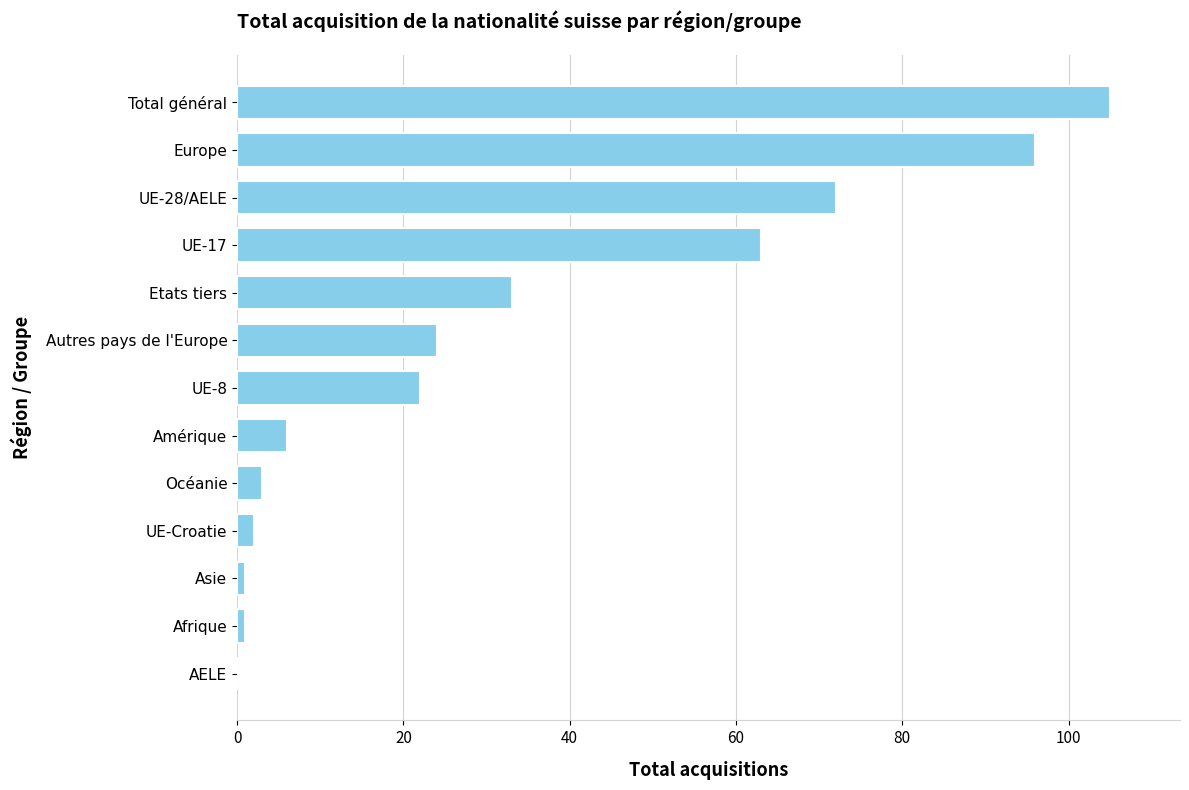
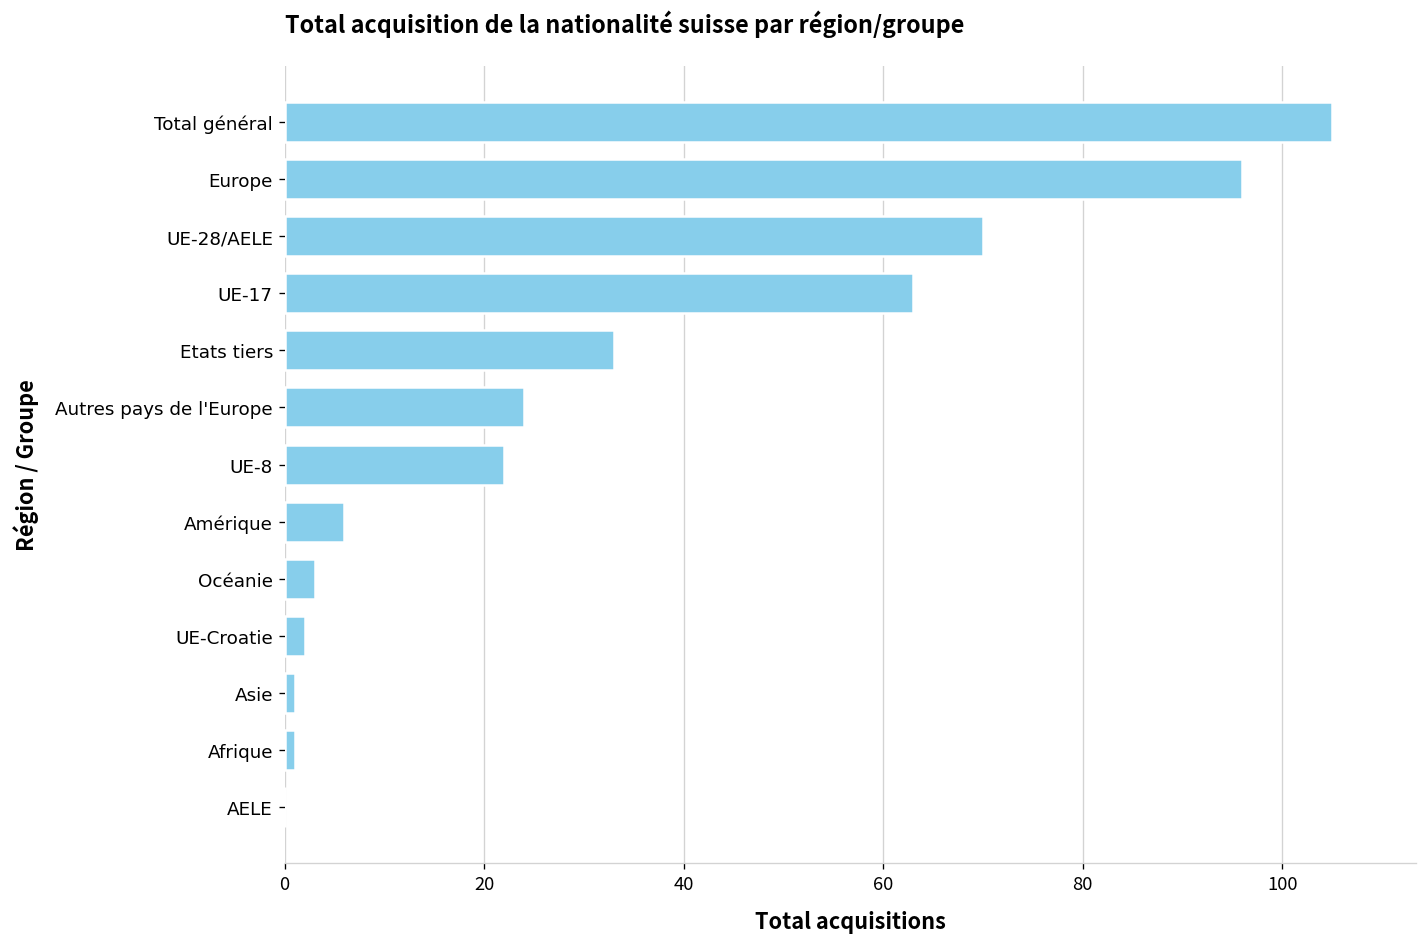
  {
    "Total général": 105,
    "Europe": 96,
-   "UE-28/AELE": 72,
+   "UE-28/AELE": 70,
    "UE-17": 63,
    "Etats tiers": 33,
    "Autres pays de l'Europe": 24,
    "UE-8": 22,
    "Amérique": 6,
    "Océanie": 3,
    "UE-Croatie": 2,
    "Asie": 1,
    "Afrique": 1,
    "AELE": 0
  }
